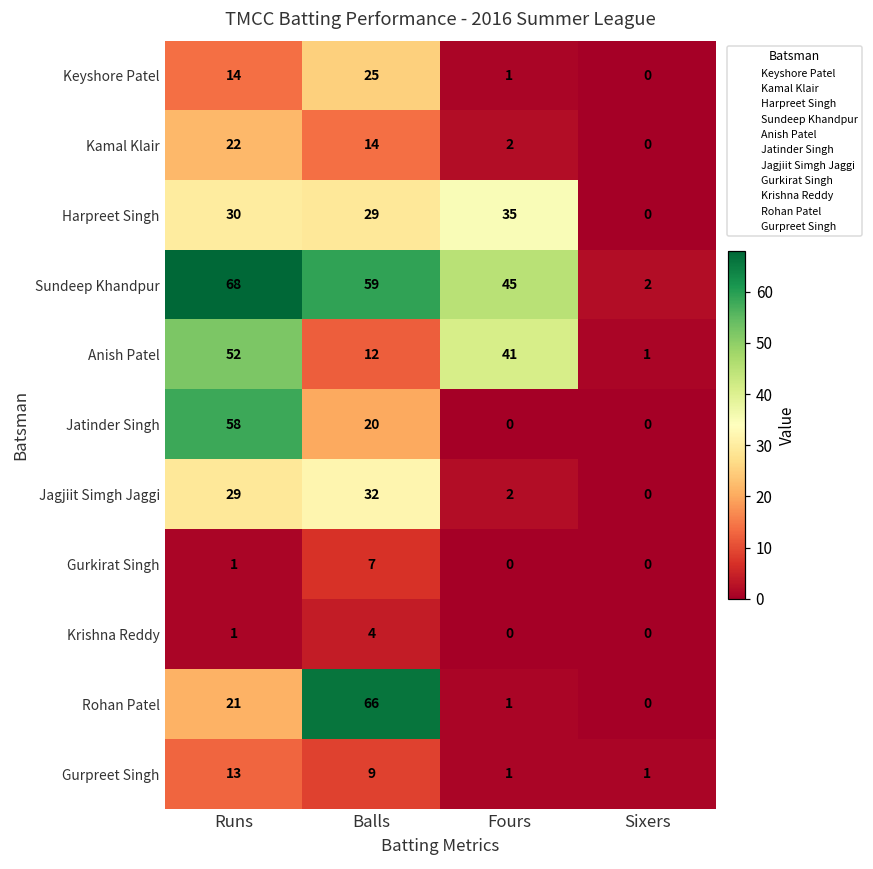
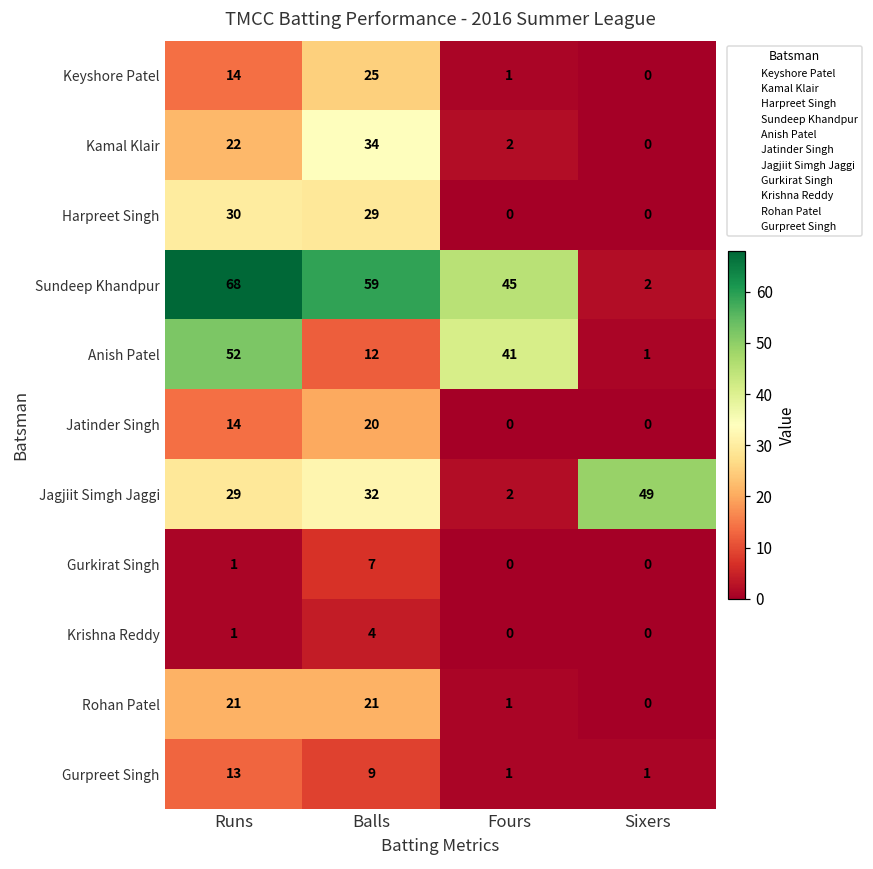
  {
    "Keyshore Patel": {
      "Runs": 14,
      "Balls": 25,
      "Fours": 1,
      "Sixers": 0
    },
    "Kamal Klair": {
      "Runs": 22,
-     "Balls": 14,
+     "Balls": 34,
      "Fours": 2,
      "Sixers": 0
    },
    "Harpreet Singh": {
      "Runs": 30,
      "Balls": 29,
-     "Fours": 35,
+     "Fours": 0,
      "Sixers": 0
    },
    "Sundeep Khandpur": {
      "Runs": 68,
      "Balls": 59,
      "Fours": 45,
      "Sixers": 2
    },
    "Anish Patel": {
      "Runs": 52,
      "Balls": 12,
      "Fours": 41,
      "Sixers": 1
    },
    "Jatinder Singh": {
-     "Runs": 58,
+     "Runs": 14,
      "Balls": 20,
      "Fours": 0,
      "Sixers": 0
    },
    "Jagjiit Simgh Jaggi": {
      "Runs": 29,
      "Balls": 32,
      "Fours": 2,
-     "Sixers": 0
+     "Sixers": 49
    },
    "Gurkirat Singh": {
      "Runs": 1,
      "Balls": 7,
      "Fours": 0,
      "Sixers": 0
    },
    "Krishna Reddy": {
      "Runs": 1,
      "Balls": 4,
      "Fours": 0,
      "Sixers": 0
    },
    "Rohan Patel": {
      "Runs": 21,
-     "Balls": 66,
+     "Balls": 21,
      "Fours": 1,
      "Sixers": 0
    },
    "Gurpreet Singh": {
      "Runs": 13,
      "Balls": 9,
      "Fours": 1,
      "Sixers": 1
    }
  }
